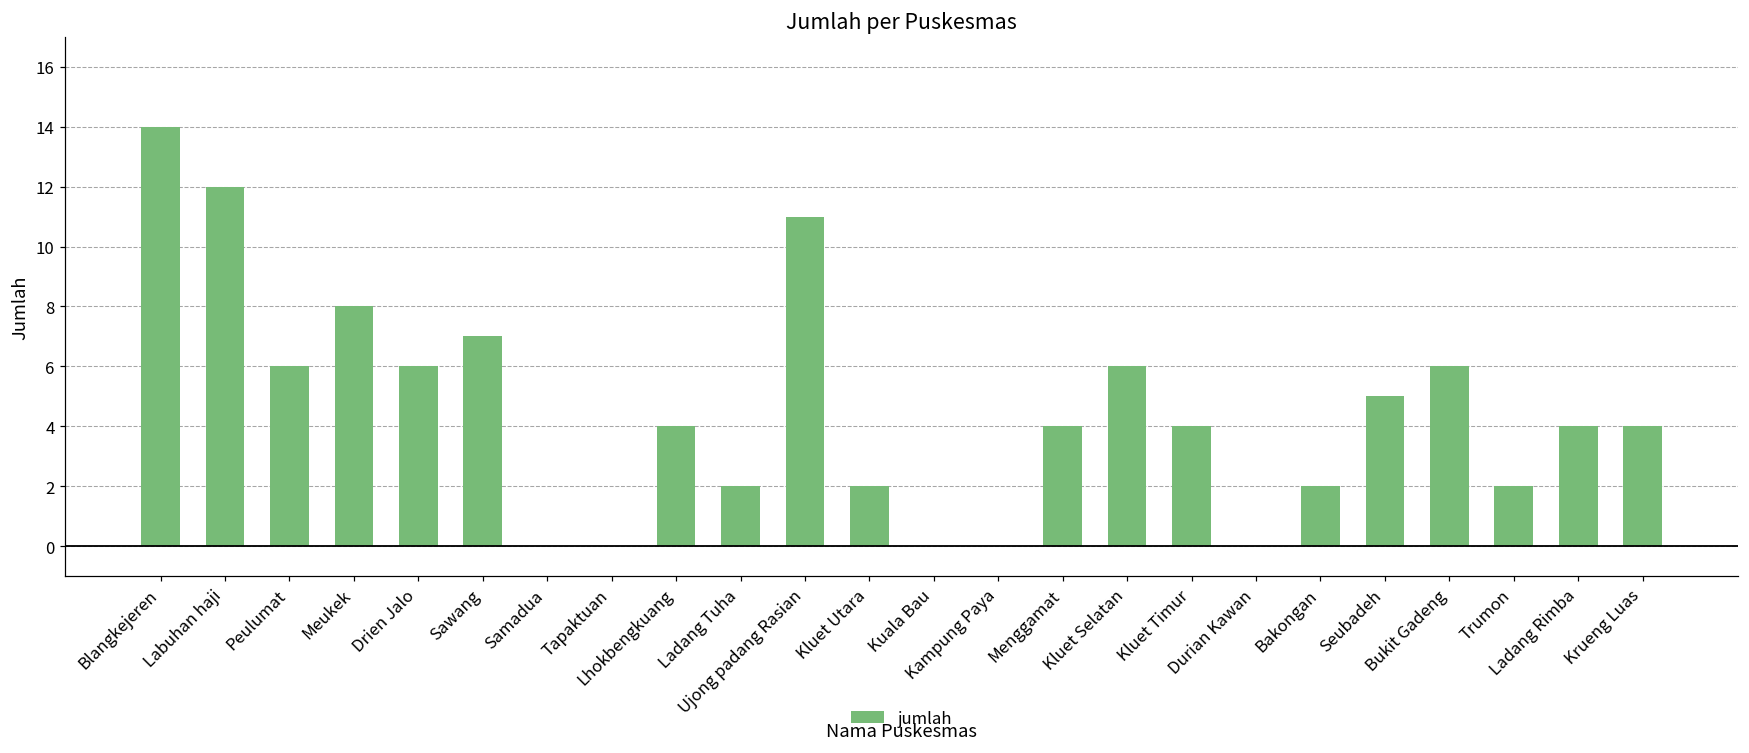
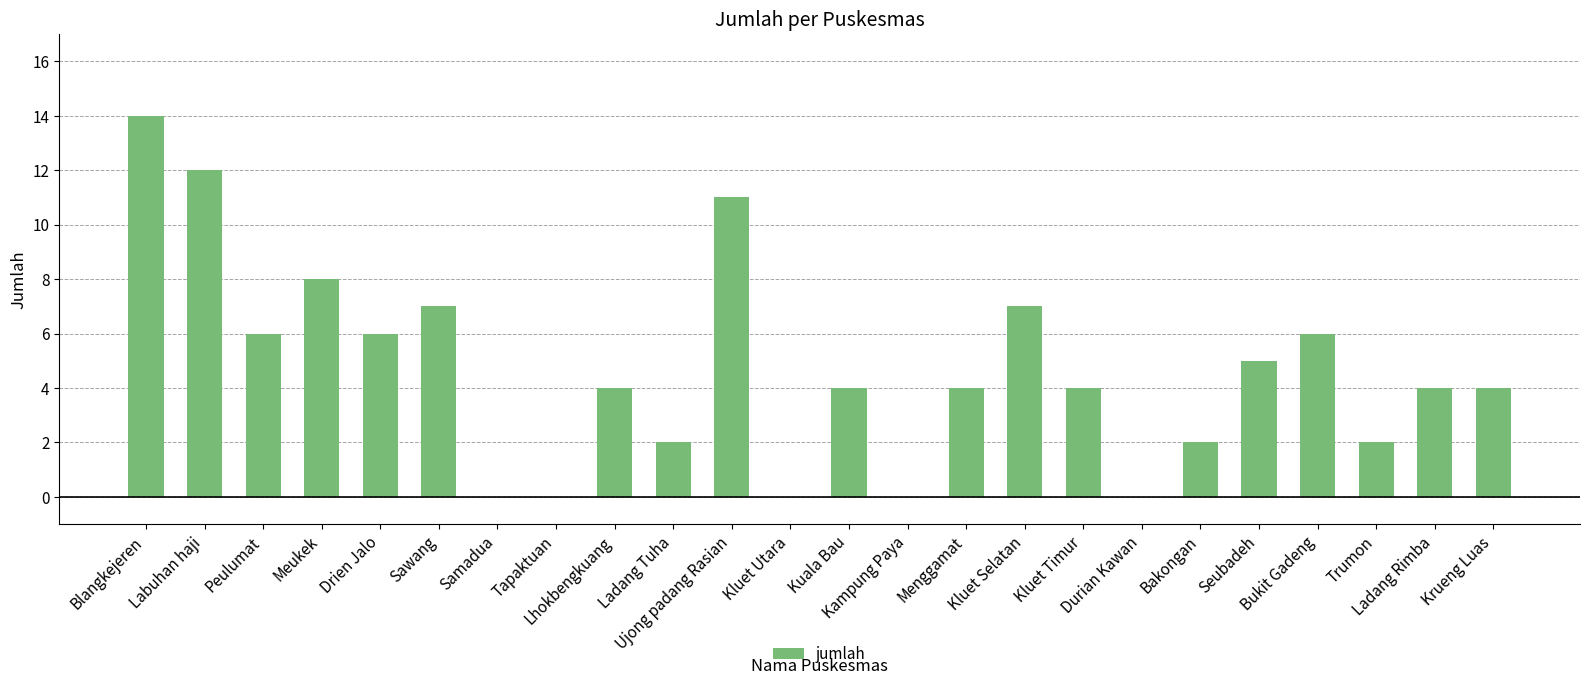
  {
    "Blangkejeren": 14,
    "Labuhan haji": 12,
    "Peulumat": 6,
    "Meukek": 8,
    "Drien Jalo": 6,
    "Sawang": 7,
    "Samadua": 0,
    "Tapaktuan": 0,
    "Lhokbengkuang": 4,
    "Ladang Tuha": 2,
    "Ujong padang Rasian": 11,
-   "Kluet Utara": 2,
-   "Kuala Bau": 0,
+   "Kluet Utara": 0,
+   "Kuala Bau": 4,
    "Kampung Paya": 0,
    "Menggamat": 4,
-   "Kluet Selatan": 6,
+   "Kluet Selatan": 7,
    "Kluet Timur": 4,
    "Durian Kawan": 0,
    "Bakongan": 2,
    "Seubadeh": 5,
    "Bukit Gadeng": 6,
    "Trumon": 2,
    "Ladang Rimba": 4,
    "Krueng Luas": 4
  }
